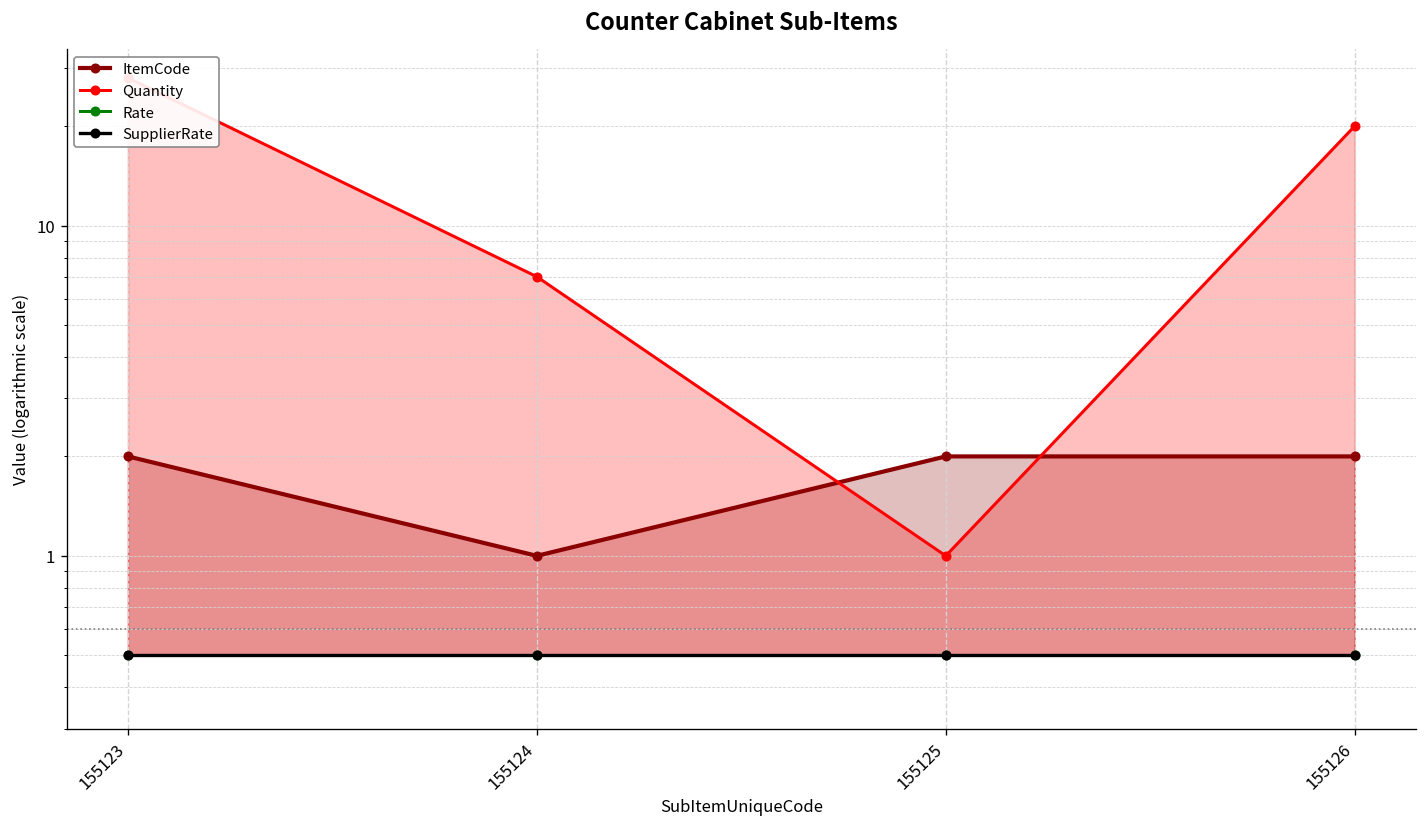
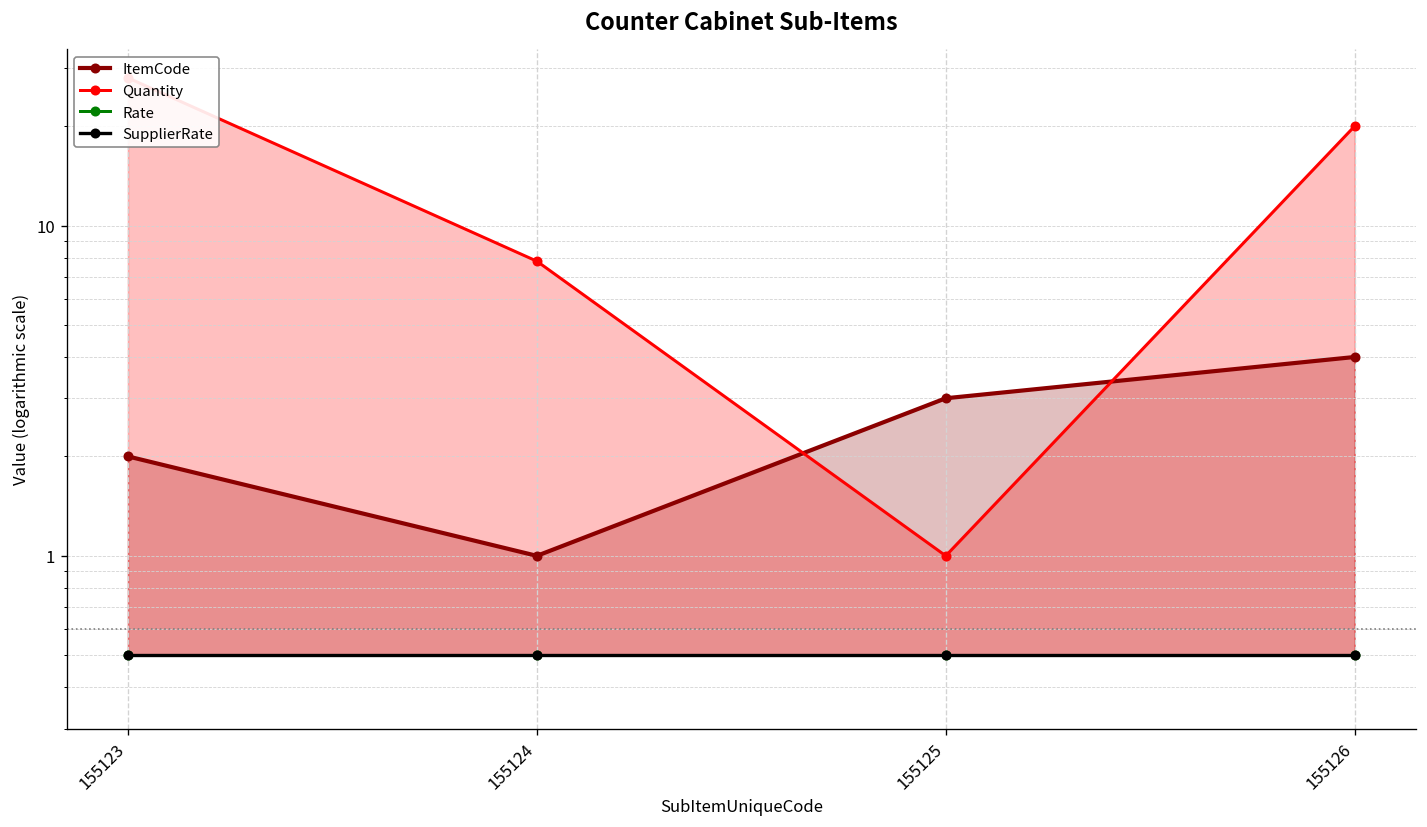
  {
    "ItemCode": {
      "155123": 2,
      "155124": 1,
-     "155125": 2,
-     "155126": 2
+     "155125": 3,
+     "155126": 4
    },
    "Quantity": {
-     "155124": 7.0,
+     "155124": 7.8,
      "155125": 1.0,
      "155126": 20
    },
    "SupplierRate": {
      "155123": 0.5,
      "155124": 0.5,
      "155125": 0.5,
      "155126": 0.5
    }
  }
